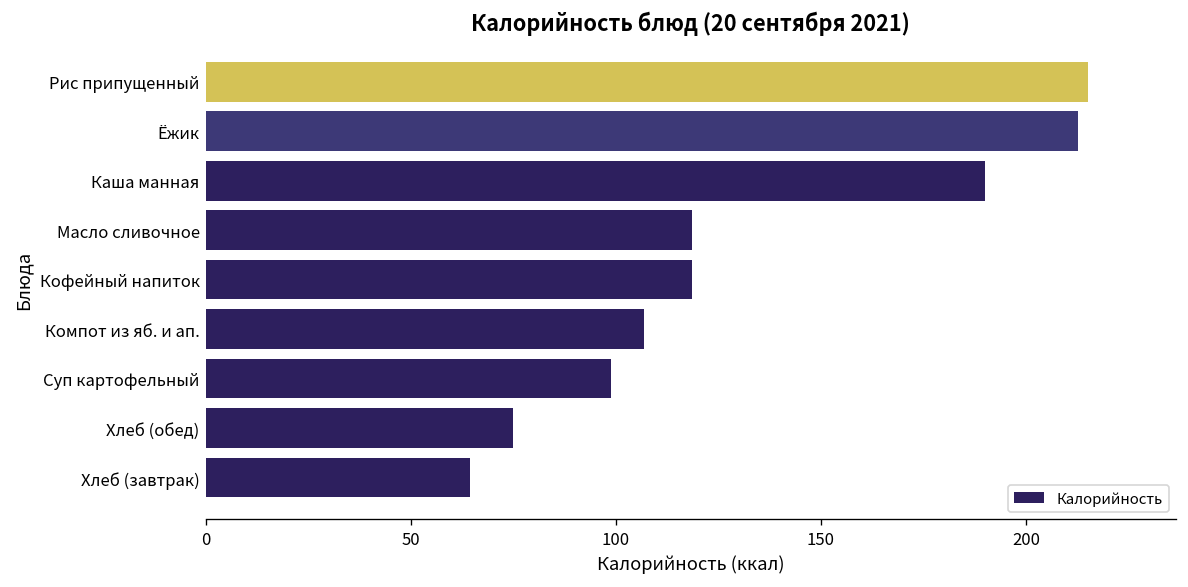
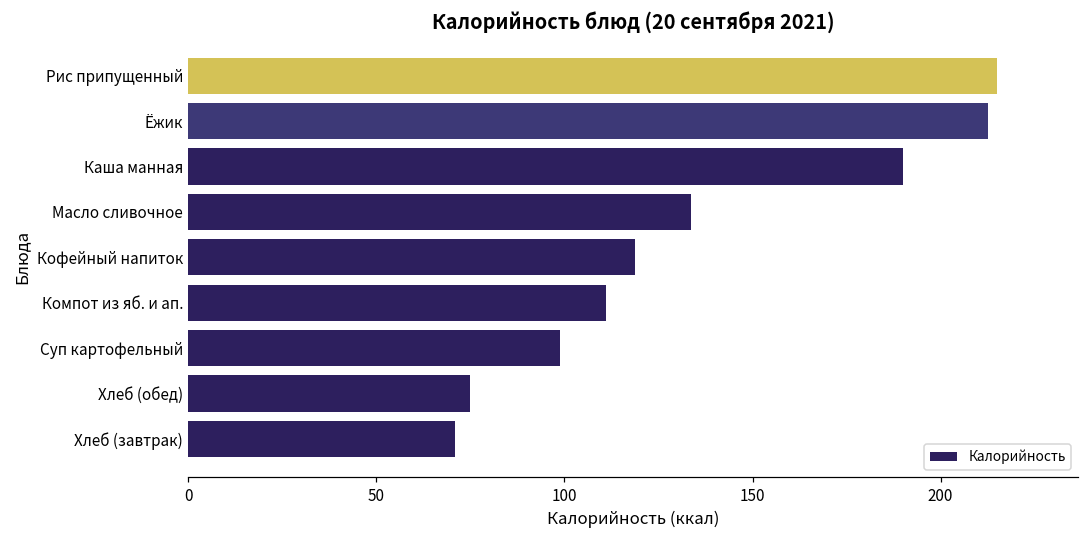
  {
    "Рис припущенный": 215,
    "Ёжик": 213,
    "Каша манная": 190,
-   "Масло сливочное": 119,
+   "Масло сливочное": 134,
    "Кофейный напиток": 119,
-   "Компот из яб. и ап.": 107,
+   "Компот из яб. и ап.": 111,
    "Суп картофельный": 99,
    "Хлеб (обед)": 75,
-   "Хлеб (завтрак)": 64
+   "Хлеб (завтрак)": 71
  }
